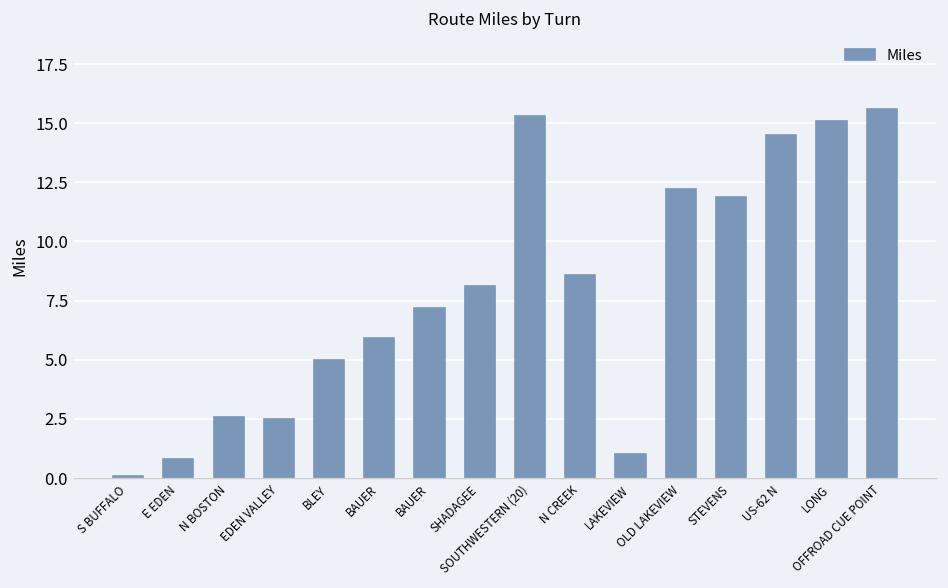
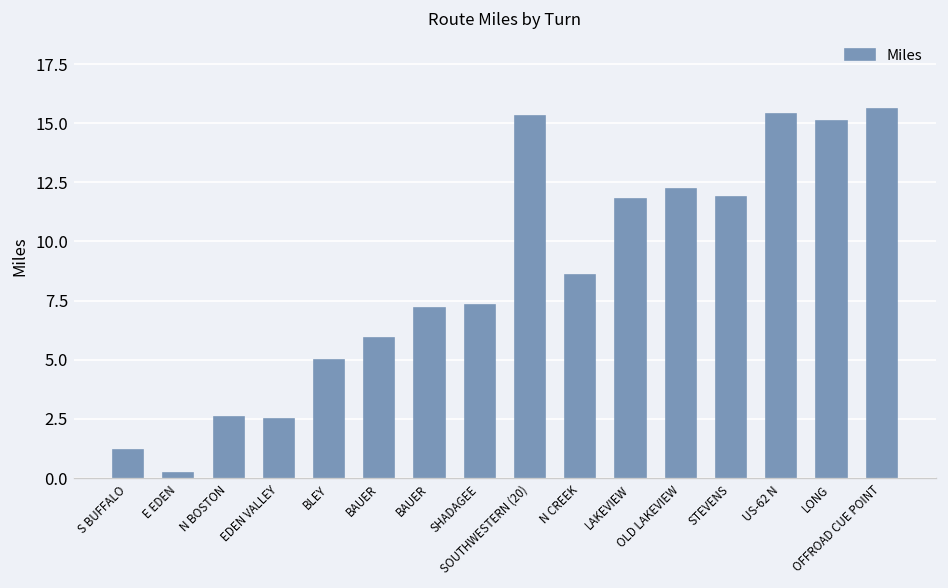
  {
-   "S BUFFALO": 0.1,
-   "E EDEN": 0.8,
+   "S BUFFALO": 1.2,
+   "E EDEN": 0.2,
    "N BOSTON": 2.6,
    "EDEN VALLEY": 2.5,
    "BLEY": 5.0,
-   "SHADAGEE": 8.1,
+   "SHADAGEE": 7.3,
    "SOUTHWESTERN (20)": 15.3,
    "N CREEK": 8.6,
-   "LAKEVIEW": 1.0,
+   "LAKEVIEW": 11.8,
    "OLD LAKEVIEW": 12.2,
    "STEVENS": 11.9,
-   "US-62 N": 14.5,
+   "US-62 N": 15.4,
    "LONG": 15.1,
    "OFFROAD CUE POINT": 15.6
  }
